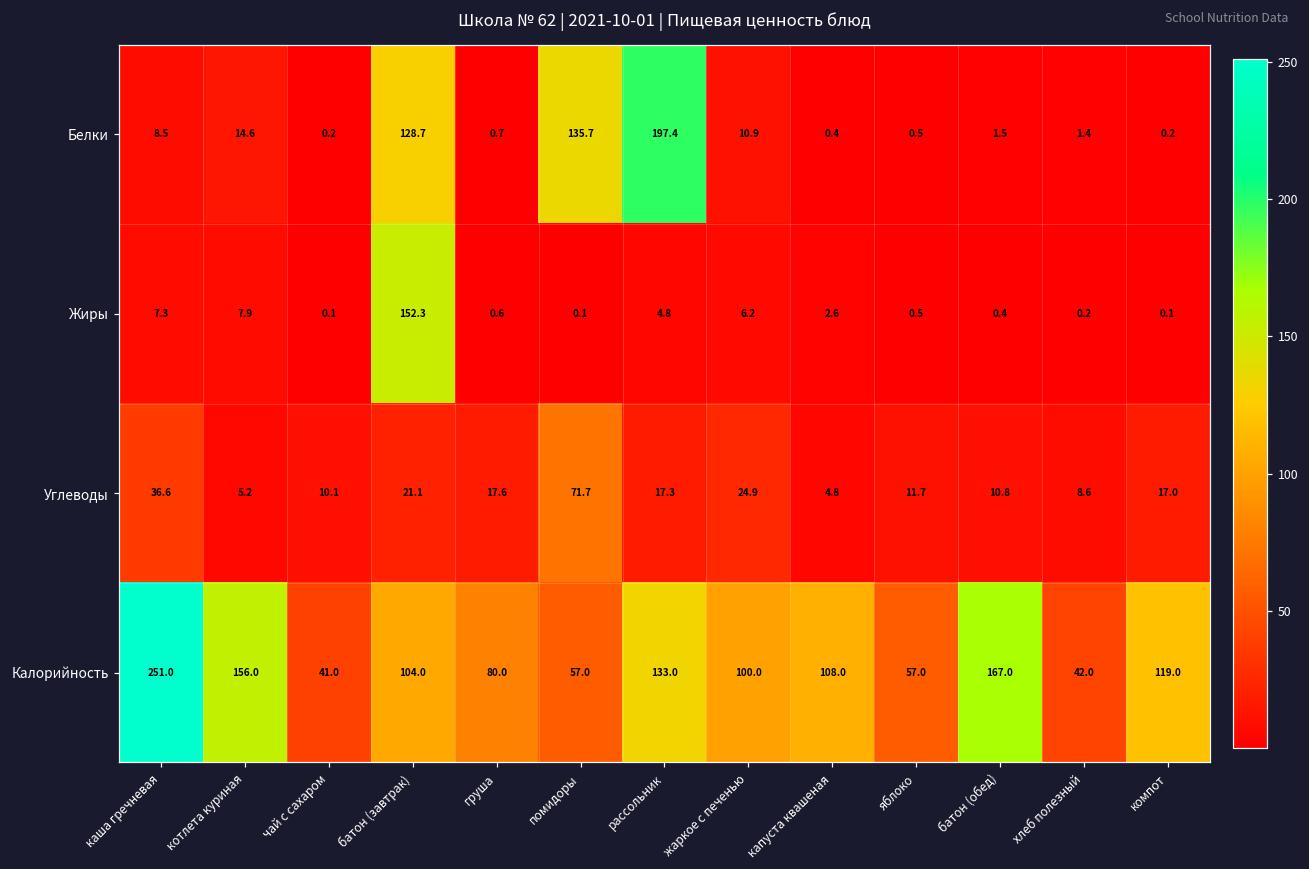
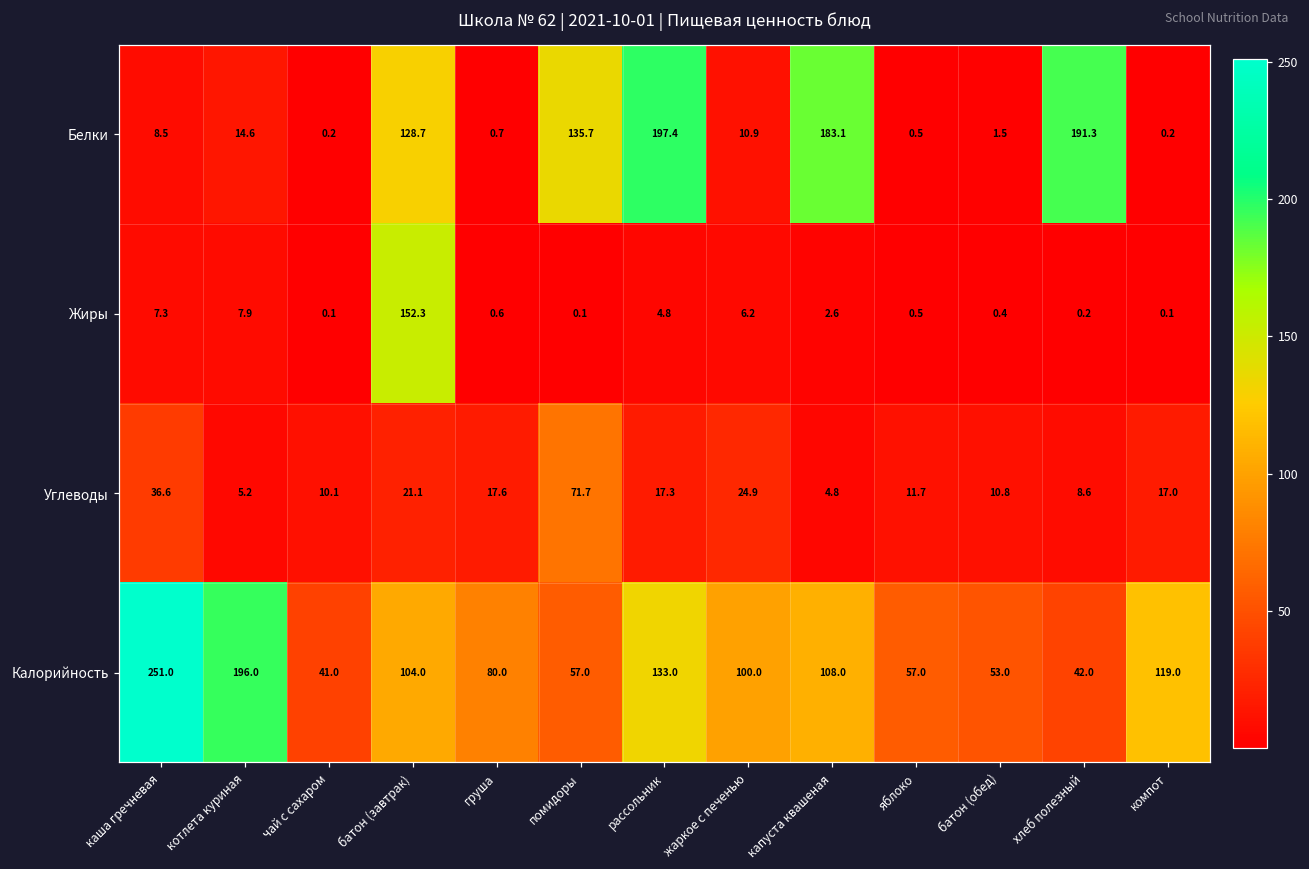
  {
    "Белки": {
      "каша гречневая": 8.5,
      "котлета куриная": 14.6,
      "чай с сахаром": 0.2,
      "батон (завтрак)": 128.7,
      "груша": 0.7,
      "помидоры": 135.7,
      "рассольник": 197.4,
      "жаркое с печенью": 10.9,
-     "капуста квашеная": 0.4,
+     "капуста квашеная": 183.1,
      "яблоко": 0.5,
      "батон (обед)": 1.5,
-     "хлеб полезный": 1.4,
+     "хлеб полезный": 191.3,
      "компот": 0.2
    },
    "Жиры": {
      "каша гречневая": 7.3,
      "котлета куриная": 7.9,
      "чай с сахаром": 0.1,
      "батон (завтрак)": 152.3,
      "груша": 0.6,
      "помидоры": 0.1,
      "рассольник": 4.8,
      "жаркое с печенью": 6.2,
      "капуста квашеная": 2.6,
      "яблоко": 0.5,
      "батон (обед)": 0.4,
      "хлеб полезный": 0.2,
      "компот": 0.1
    },
    "Углеводы": {
      "каша гречневая": 36.6,
      "котлета куриная": 5.2,
      "чай с сахаром": 10.1,
      "батон (завтрак)": 21.1,
      "груша": 17.6,
      "помидоры": 71.7,
      "рассольник": 17.3,
      "жаркое с печенью": 24.9,
      "капуста квашеная": 4.8,
      "яблоко": 11.7,
      "батон (обед)": 10.8,
      "хлеб полезный": 8.6,
      "компот": 17.0
    },
    "Калорийность": {
      "каша гречневая": 251.0,
-     "котлета куриная": 156.0,
+     "котлета куриная": 196.0,
      "чай с сахаром": 41.0,
      "батон (завтрак)": 104.0,
      "груша": 80.0,
      "помидоры": 57.0,
      "рассольник": 133.0,
      "жаркое с печенью": 100.0,
      "капуста квашеная": 108.0,
      "яблоко": 57.0,
-     "батон (обед)": 167.0,
+     "батон (обед)": 53.0,
      "хлеб полезный": 42.0,
      "компот": 119.0
    }
  }
